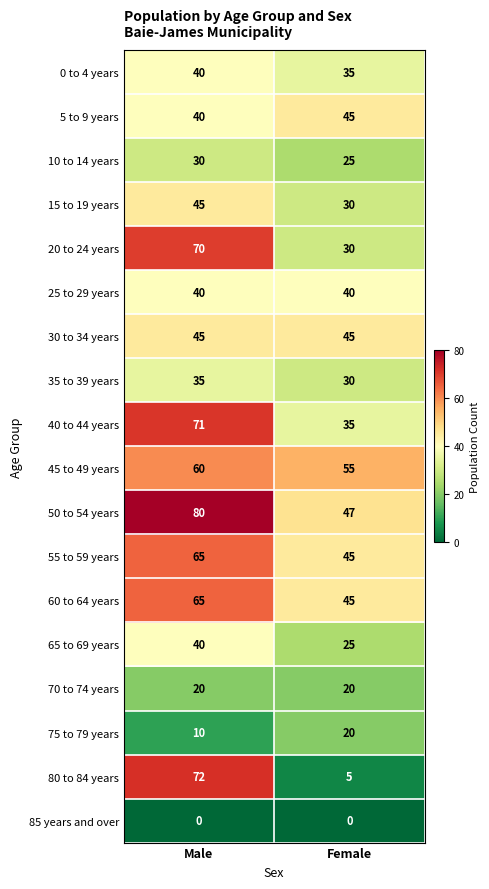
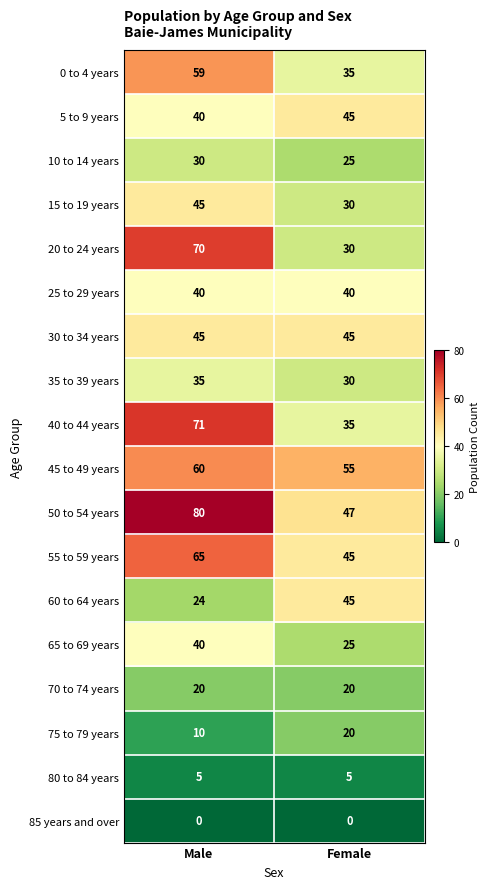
  {
    "0 to 4 years": {
-     "Male": 40,
+     "Male": 59,
      "Female": 35
    },
    "5 to 9 years": {
      "Male": 40,
      "Female": 45
    },
    "10 to 14 years": {
      "Male": 30,
      "Female": 25
    },
    "15 to 19 years": {
      "Male": 45,
      "Female": 30
    },
    "20 to 24 years": {
      "Male": 70,
      "Female": 30
    },
    "25 to 29 years": {
      "Male": 40,
      "Female": 40
    },
    "30 to 34 years": {
      "Male": 45,
      "Female": 45
    },
    "35 to 39 years": {
      "Male": 35,
      "Female": 30
    },
    "40 to 44 years": {
      "Male": 71,
      "Female": 35
    },
    "45 to 49 years": {
      "Male": 60,
      "Female": 55
    },
    "50 to 54 years": {
      "Male": 80,
      "Female": 47
    },
    "55 to 59 years": {
      "Male": 65,
      "Female": 45
    },
    "60 to 64 years": {
-     "Male": 65,
+     "Male": 24,
      "Female": 45
    },
    "65 to 69 years": {
      "Male": 40,
      "Female": 25
    },
    "70 to 74 years": {
      "Male": 20,
      "Female": 20
    },
    "75 to 79 years": {
      "Male": 10,
      "Female": 20
    },
    "80 to 84 years": {
-     "Male": 72,
+     "Male": 5,
      "Female": 5
    },
    "85 years and over": {
      "Male": 0,
      "Female": 0
    }
  }
